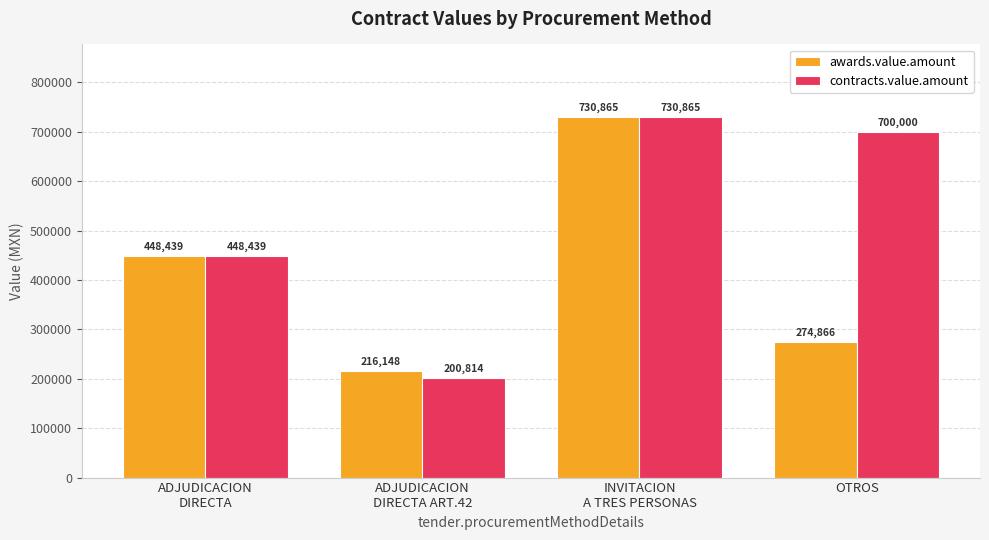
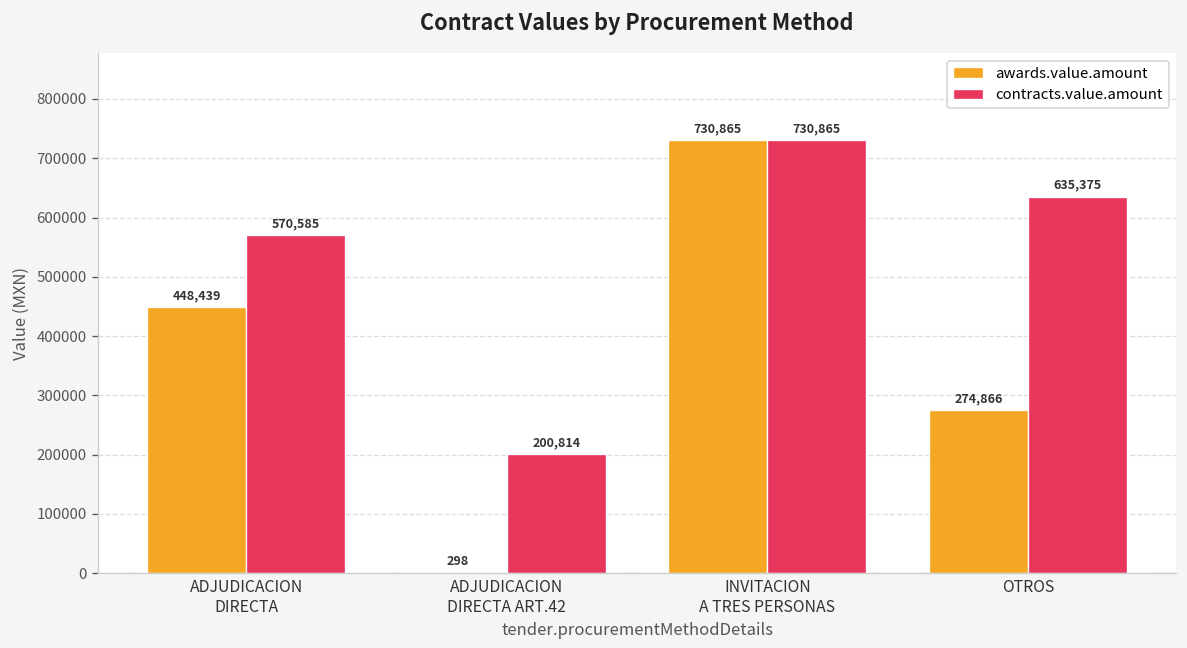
  {
    "awards.value.amount": {
      "ADJUDICACION DIRECTA": "448,439",
-     "ADJUDICACION DIRECTA ART.42": "216,148",
+     "ADJUDICACION DIRECTA ART.42": "298",
      "INVITACION A TRES PERSONAS": "730,865",
      "OTROS": "274,866"
    },
    "contracts.value.amount": {
-     "ADJUDICACION DIRECTA": "448,439",
+     "ADJUDICACION DIRECTA": "570,585",
      "ADJUDICACION DIRECTA ART.42": "200,814",
      "INVITACION A TRES PERSONAS": "730,865",
-     "OTROS": "700,000"
+     "OTROS": "635,375"
    }
  }
